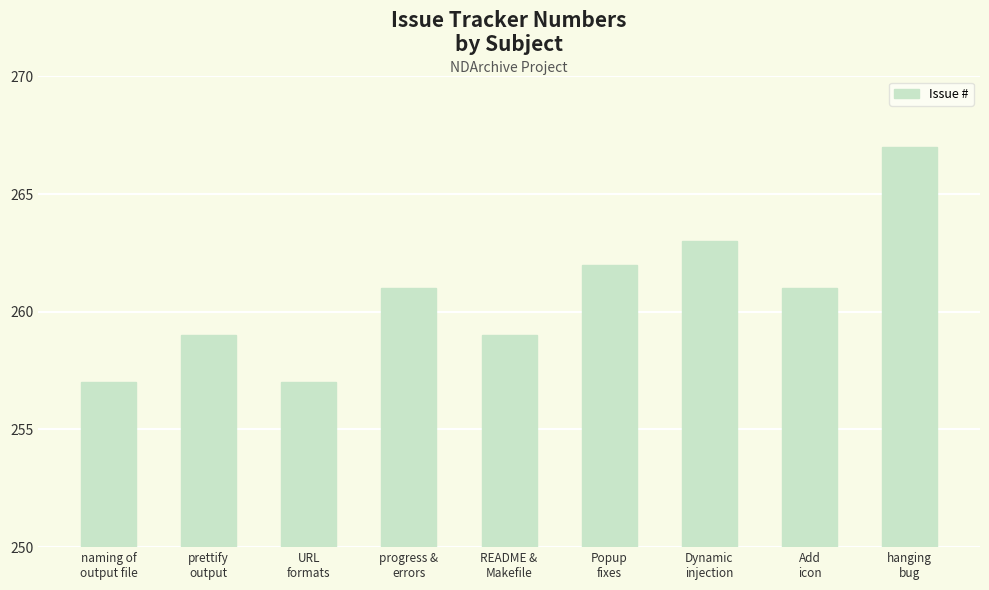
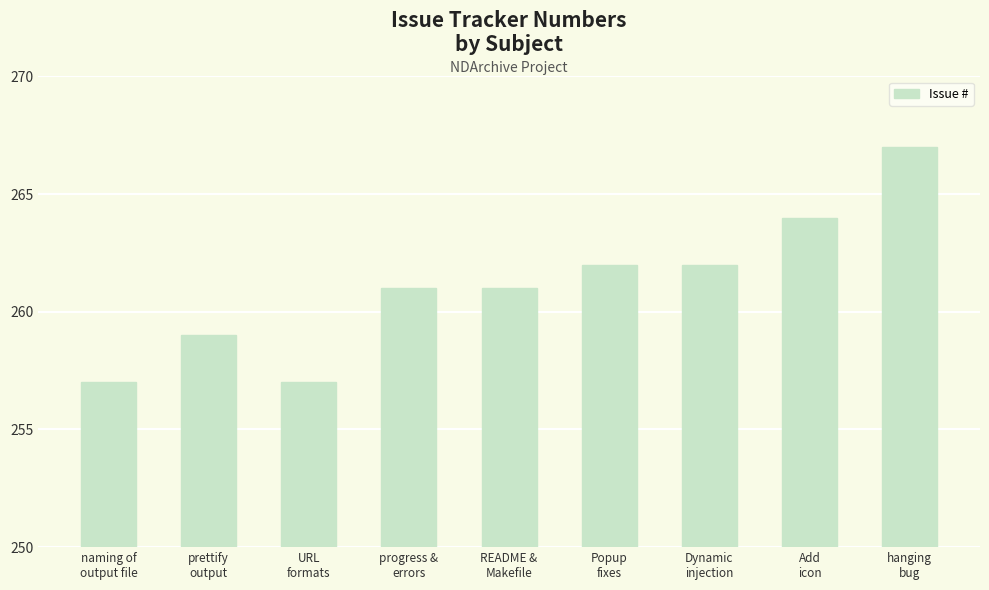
  {
    "naming of output file": 257,
    "prettify output": 259,
    "URL formats": 257,
    "progress & errors": 261,
-   "README & Makefile": 259,
+   "README & Makefile": 261,
    "Popup fixes": 262,
-   "Dynamic injection": 263,
-   "Add icon": 261,
+   "Dynamic injection": 262,
+   "Add icon": 264,
    "hanging bug": 267
  }
